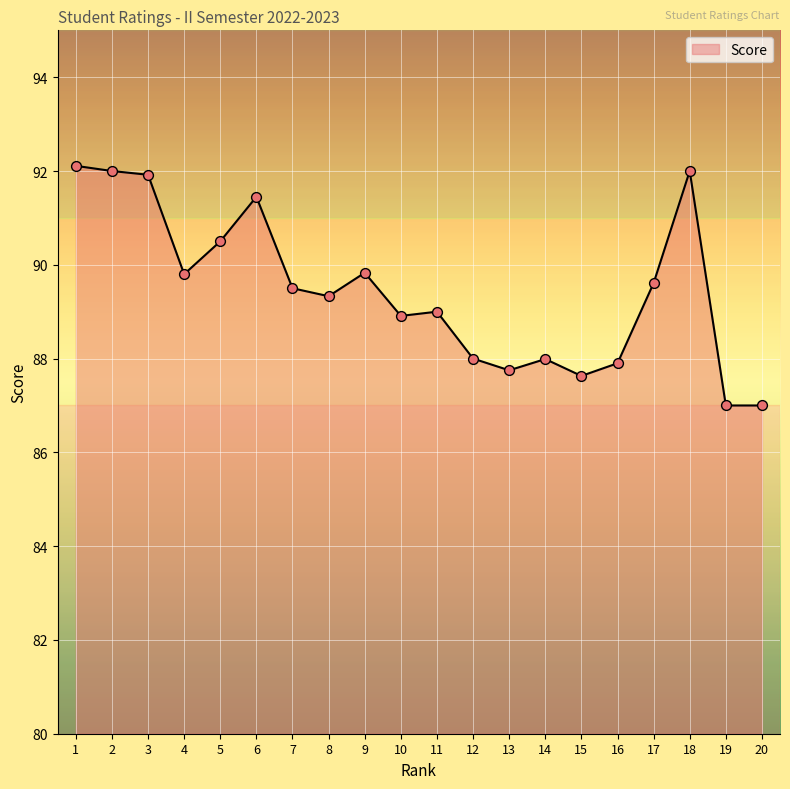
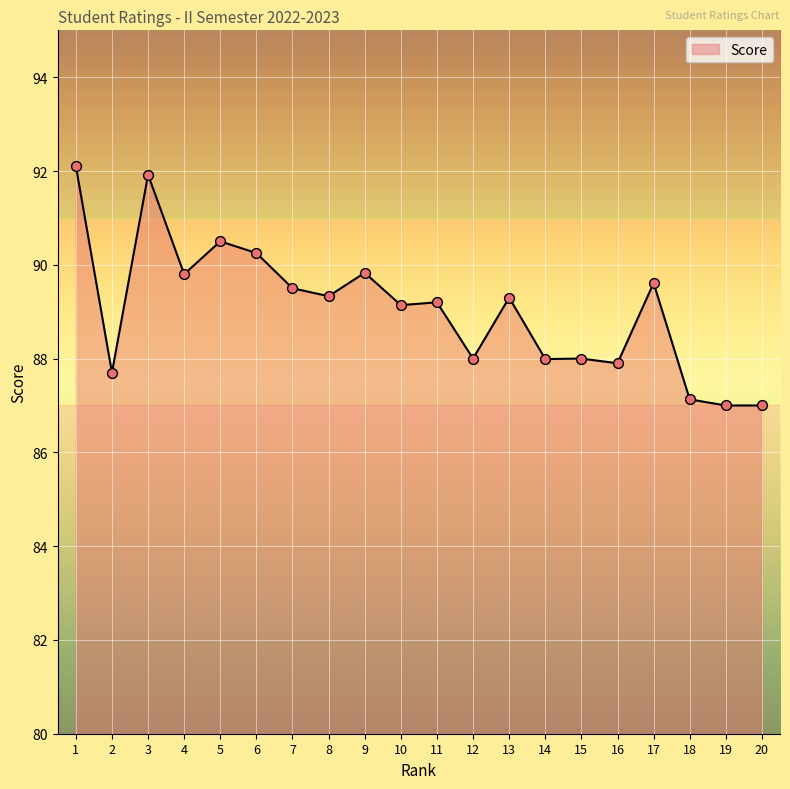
  {
    "1": 92.1,
-   "2": 92.0,
+   "2": 87.7,
    "3": 91.9,
    "4": 89.8,
    "5": 90.5,
-   "6": 91.5,
+   "6": 90.3,
    "7": 89.5,
    "8": 89.3,
    "9": 89.8,
-   "10": 88.9,
-   "11": 89.0,
+   "10": 89.1,
+   "11": 89.2,
    "12": 88.0,
-   "13": 87.8,
+   "13": 89.3,
    "14": 88.0,
-   "15": 87.6,
+   "15": 88.0,
    "16": 87.9,
    "17": 89.6,
-   "18": 92.0,
+   "18": 87.1,
    "19": 87.0,
    "20": 87.0
  }
